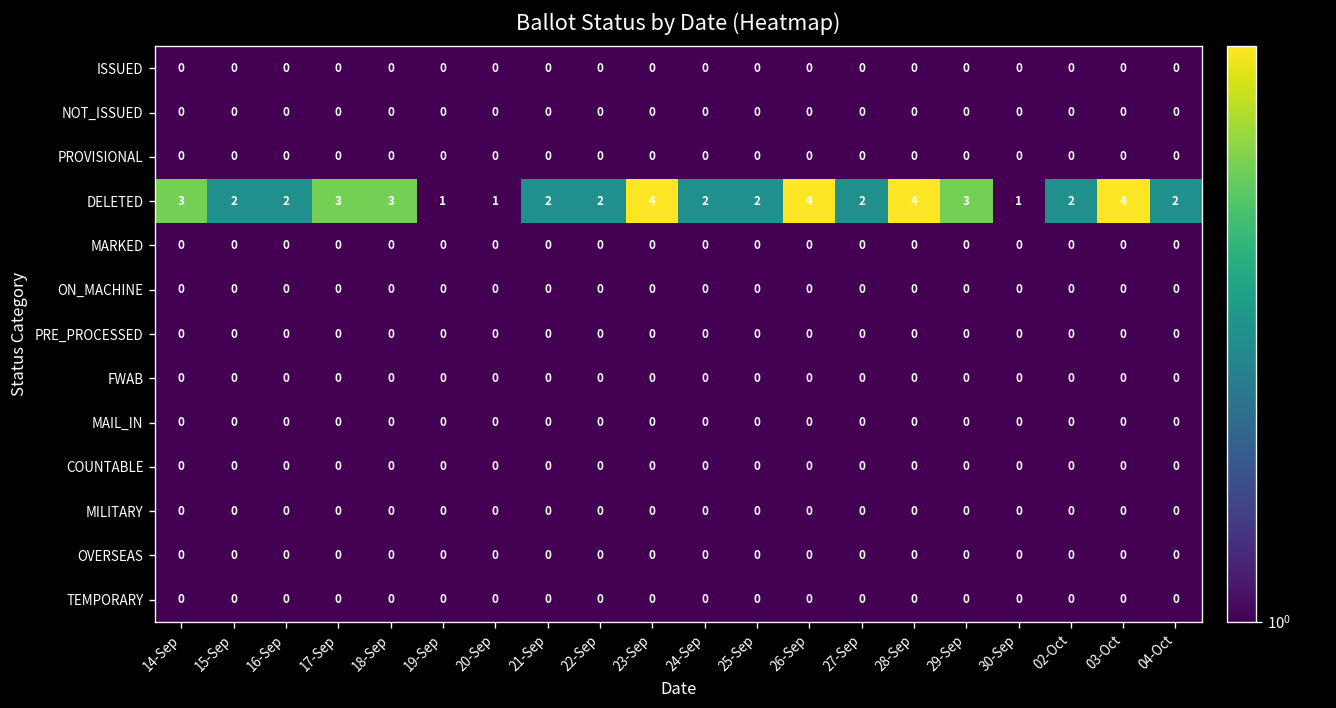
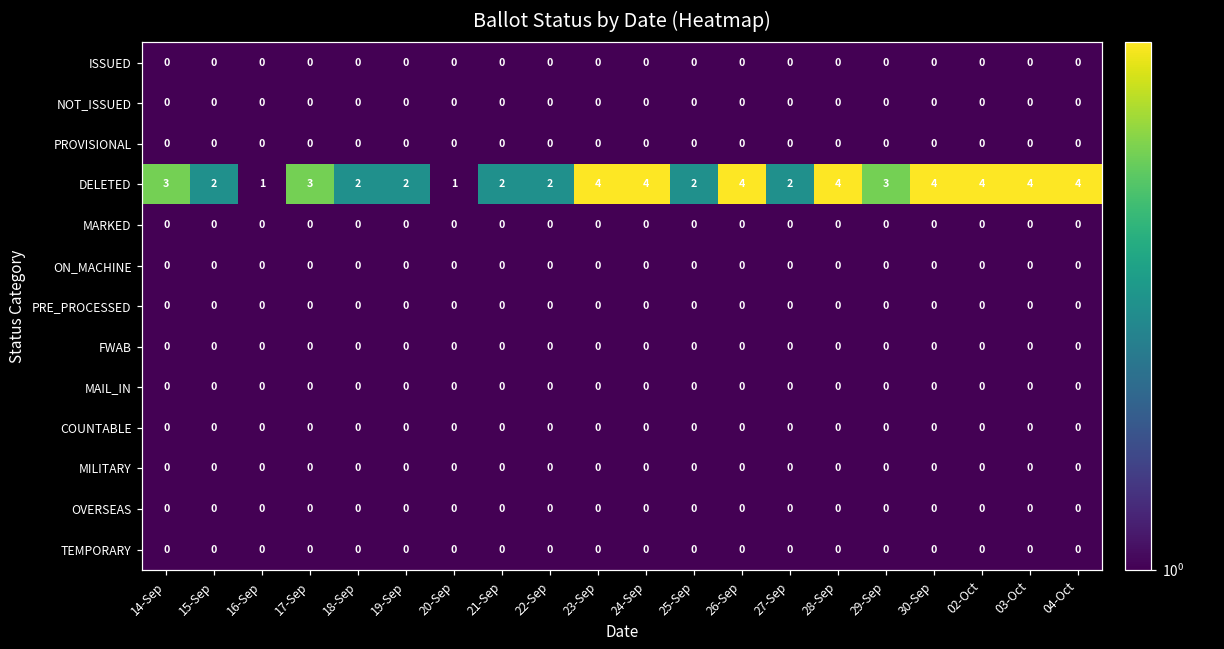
  {
    "DELETED": {
      "14-Sep": 3,
      "15-Sep": 2,
-     "16-Sep": 2,
+     "16-Sep": 1,
      "17-Sep": 3,
-     "18-Sep": 3,
-     "19-Sep": 1,
+     "18-Sep": 2,
+     "19-Sep": 2,
      "20-Sep": 1,
      "21-Sep": 2,
      "22-Sep": 2,
      "23-Sep": 4,
-     "24-Sep": 2,
+     "24-Sep": 4,
      "25-Sep": 2,
      "26-Sep": 4,
      "27-Sep": 2,
      "28-Sep": 4,
      "29-Sep": 3,
-     "30-Sep": 1,
-     "02-Oct": 2,
+     "30-Sep": 4,
+     "02-Oct": 4,
      "03-Oct": 4,
-     "04-Oct": 2
+     "04-Oct": 4
    }
  }
